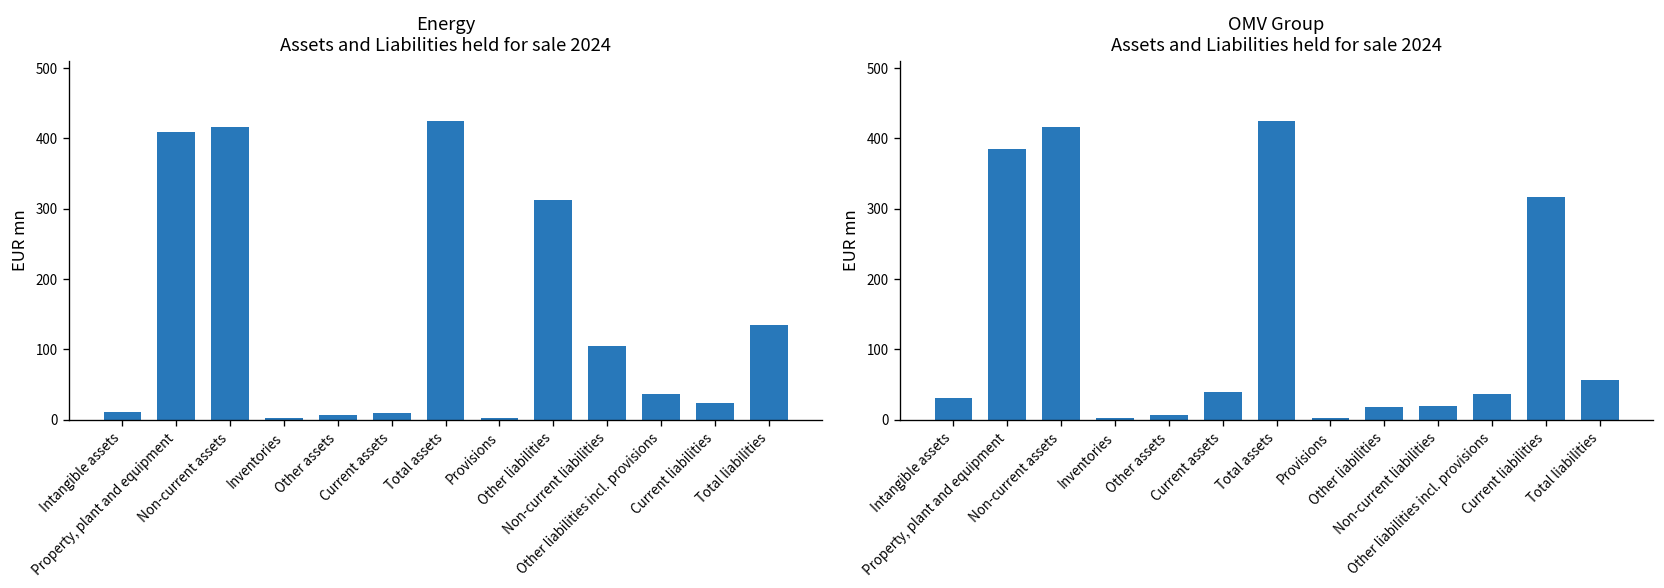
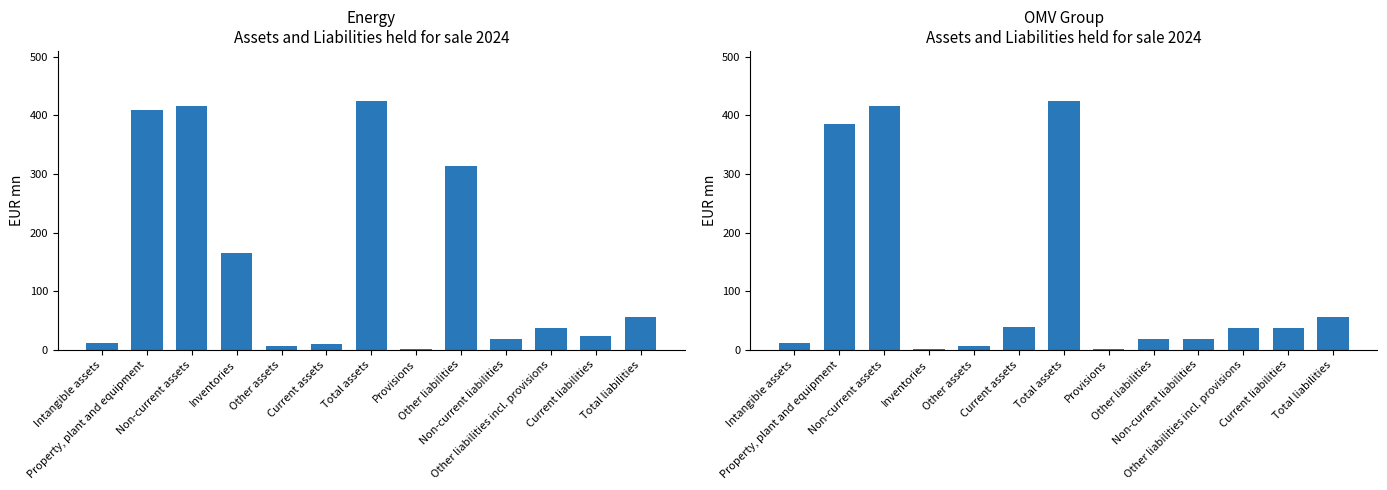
  {
    "Energy Assets and Liabilities held for sale 2024": {
      "Intangible assets": 10,
      "Property, plant and equipment": 410,
      "Non-current assets": 420,
-     "Inventories": 0,
+     "Inventories": 170,
      "Other assets": 10,
      "Current assets": 10,
      "Total assets": 430,
      "Other liabilities": 310,
-     "Non-current liabilities": 110,
+     "Non-current liabilities": 20,
      "Other liabilities incl. provisions": 40,
      "Current liabilities": 20,
-     "Total liabilities": 140
+     "Total liabilities": 60
    },
    "OMV Group Assets and Liabilities held for sale 2024": {
-     "Intangible assets": 30,
+     "Intangible assets": 10,
      "Property, plant and equipment": 390,
      "Non-current assets": 420,
      "Other assets": 10,
      "Current assets": 40,
      "Total assets": 430,
      "Other liabilities": 20,
      "Non-current liabilities": 20,
      "Other liabilities incl. provisions": 40,
-     "Current liabilities": 320,
+     "Current liabilities": 40,
      "Total liabilities": 60
    }
  }
